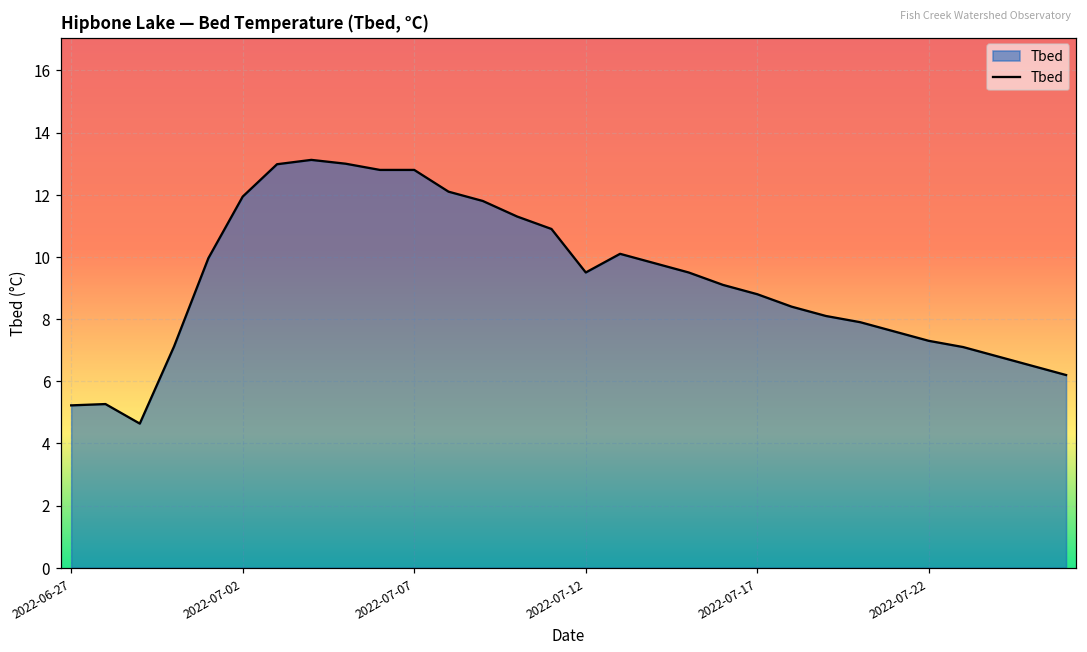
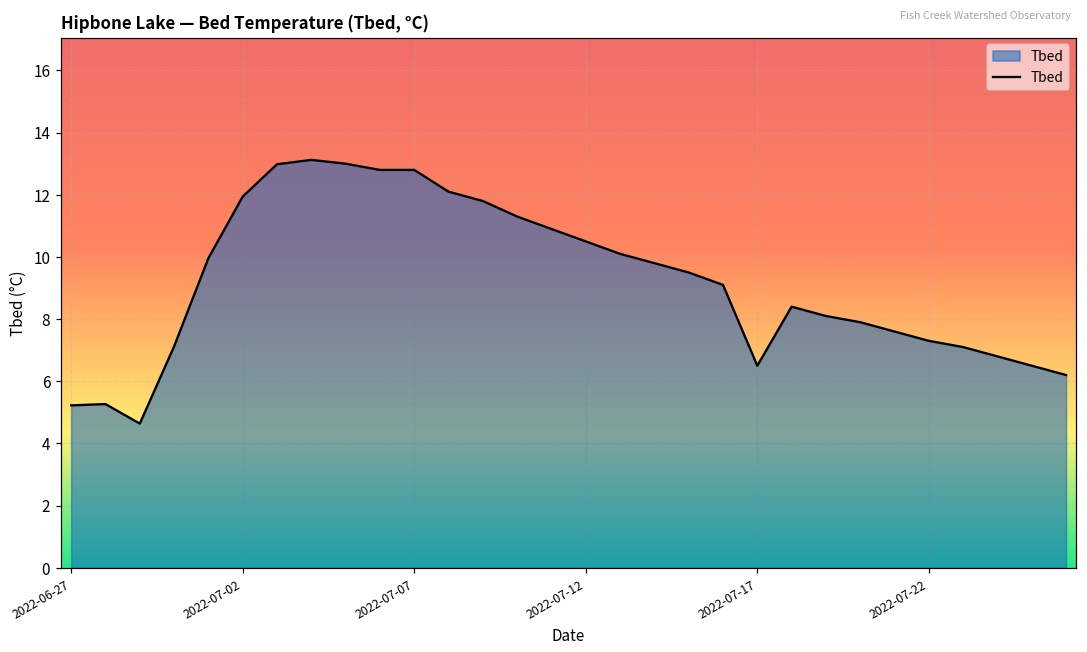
  {
    "2022-06-27": 5.2,
    "2022-07-02": 11.9,
    "2022-07-07": 12.8,
-   "2022-07-12": 9.5,
-   "2022-07-17": 8.8,
+   "2022-07-12": 10.5,
+   "2022-07-17": 6.5,
    "2022-07-22": 7.3
  }
